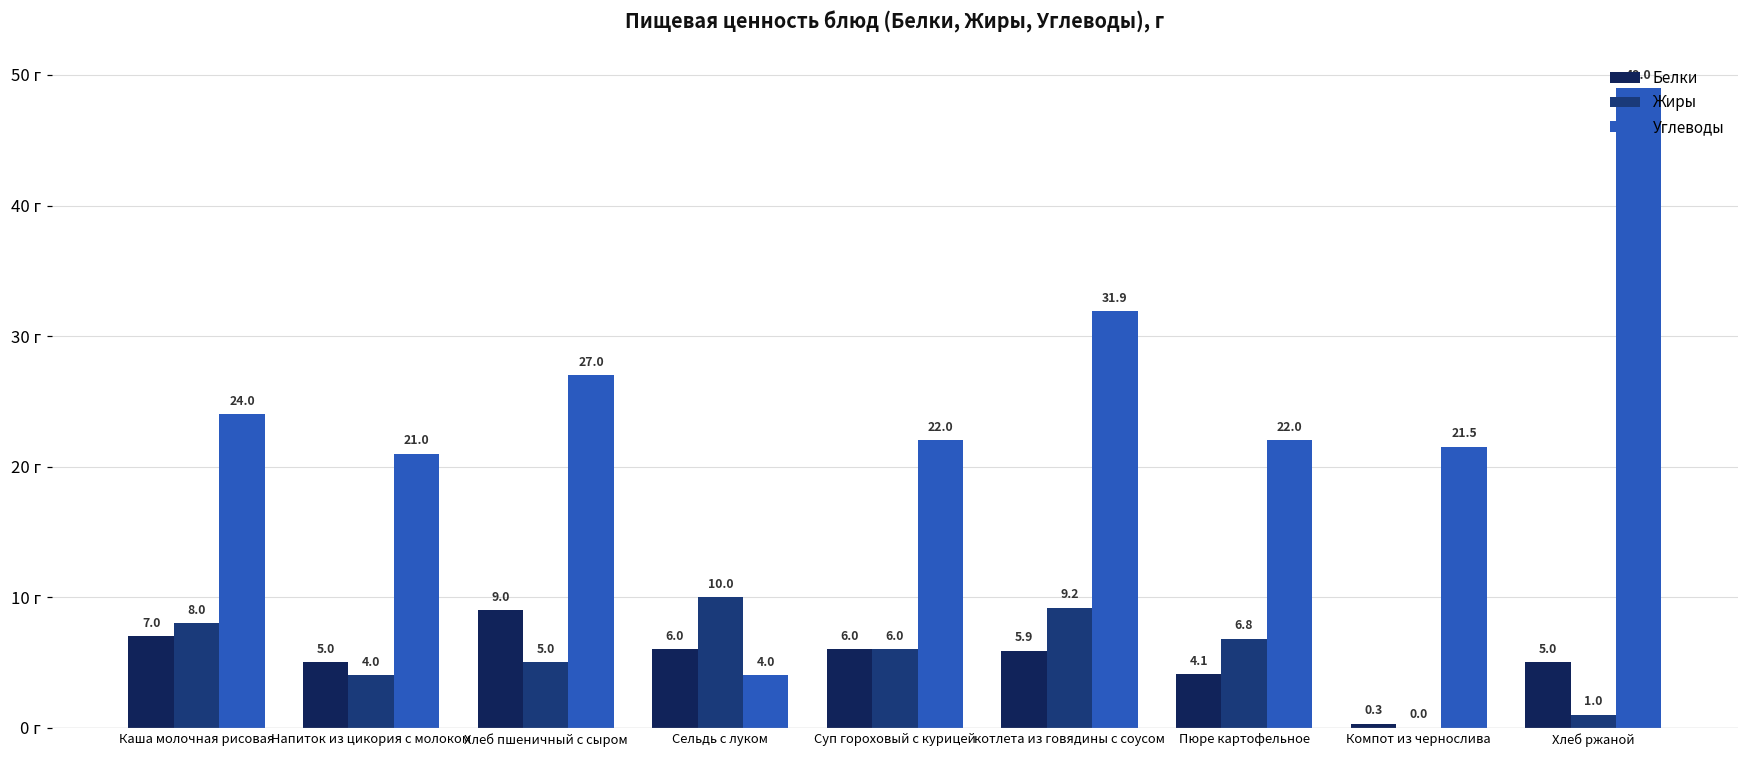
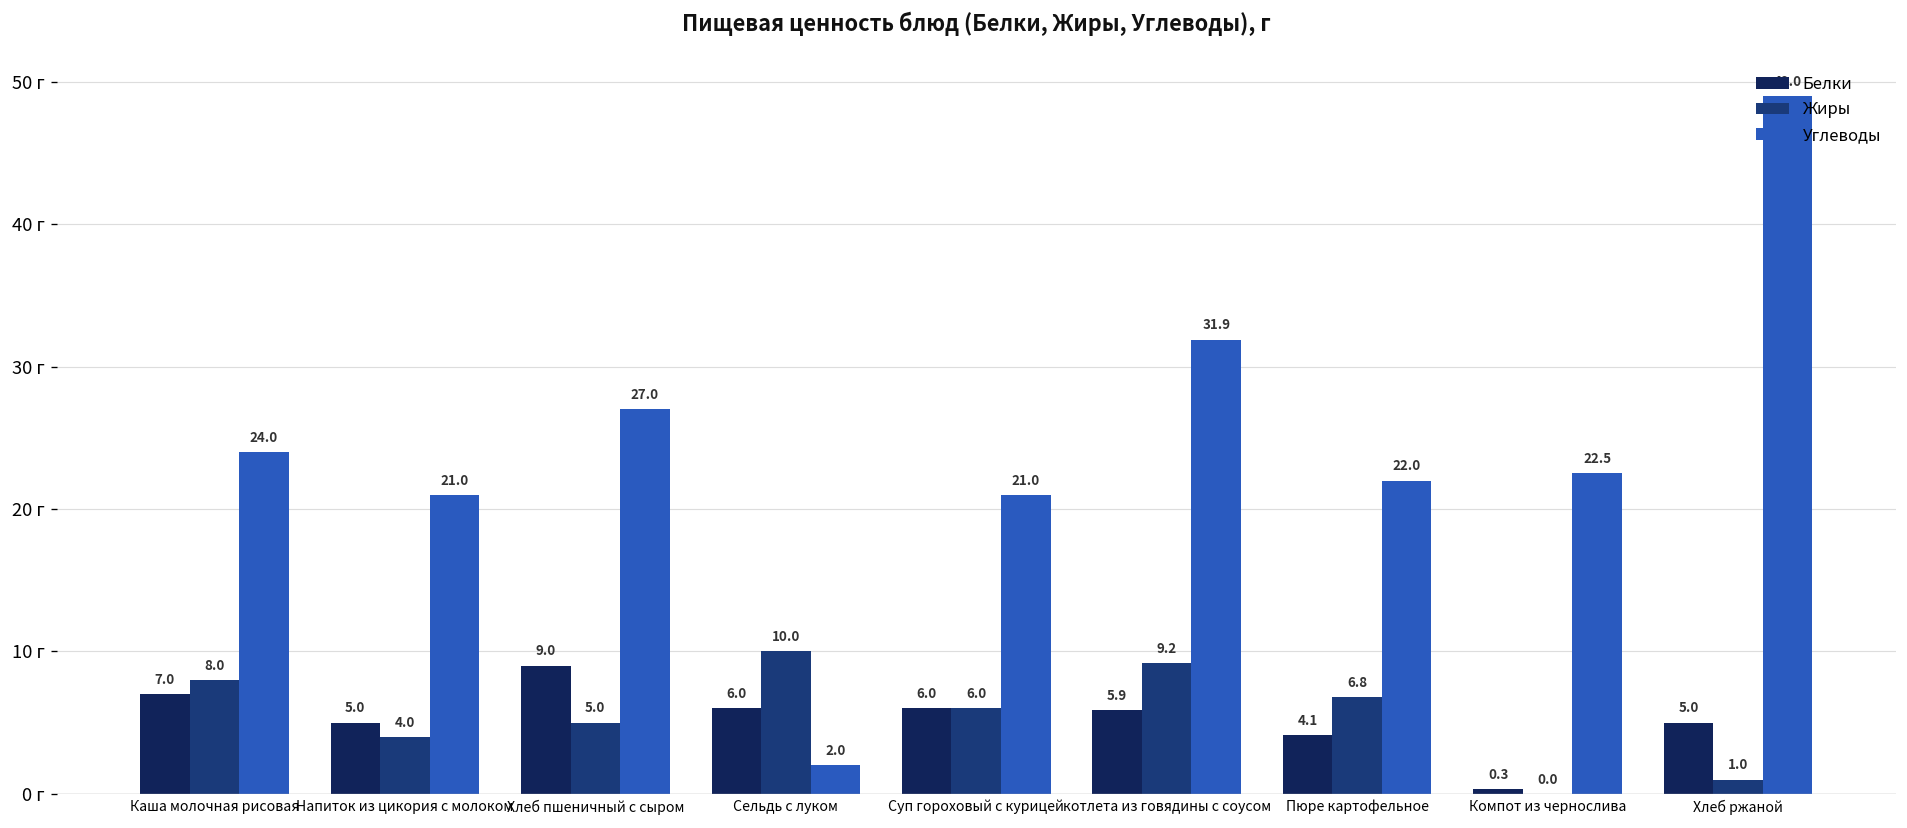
  {
    "Углеводы": {
      "Каша молочная рисовая": 24.0,
      "Напиток из цикория с молоком": 21.0,
      "Хлеб пшеничный с сыром": 27.0,
-     "Сельдь с луком": 4.0,
-     "Суп гороховый с курицей": 22.0,
+     "Сельдь с луком": 2.0,
+     "Суп гороховый с курицей": 21.0,
      "котлета из говядины с соусом": 31.9,
      "Пюре картофельное": 22.0,
-     "Компот из чернослива": 21.5,
+     "Компот из чернослива": 22.5,
      "Хлеб ржаной": 49.0
    }
  }
